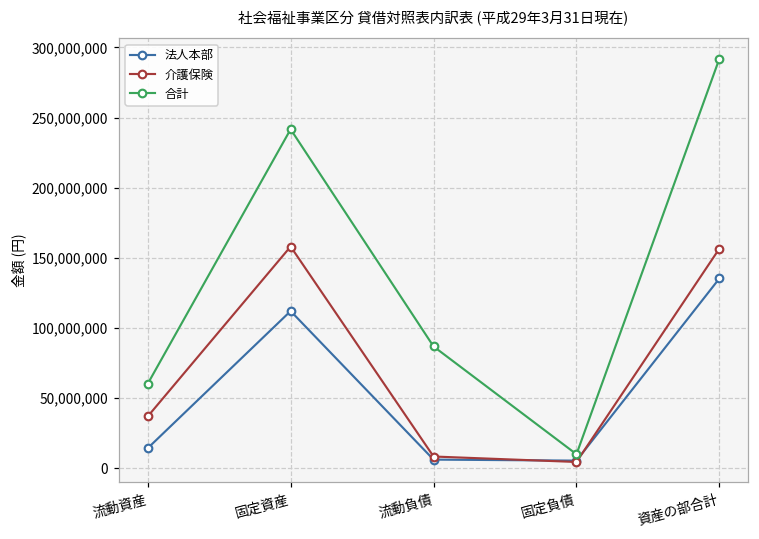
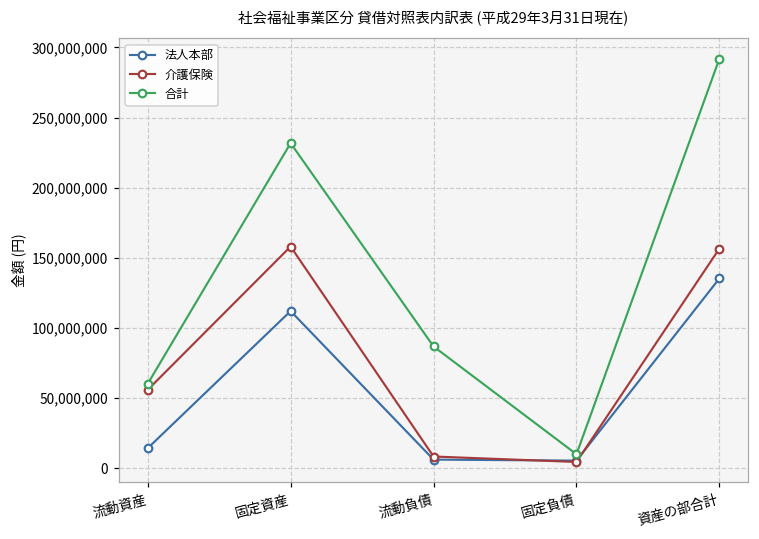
  {
    "法人本部": {
      "流動資産": "14,000,000",
      "固定資産": "112,000,000",
      "流動負債": "6,000,000",
      "資産の部合計": "135,000,000"
    },
    "介護保険": {
-     "流動資産": "37,000,000",
+     "流動資産": "56,000,000",
      "固定資産": "158,000,000",
      "流動負債": "8,000,000",
      "資産の部合計": "157,000,000"
    },
    "合計": {
      "流動資産": "60,000,000",
-     "固定資産": "242,000,000",
+     "固定資産": "232,000,000",
      "流動負債": "87,000,000",
      "固定負債": "10,000,000",
      "資産の部合計": "292,000,000"
    }
  }
